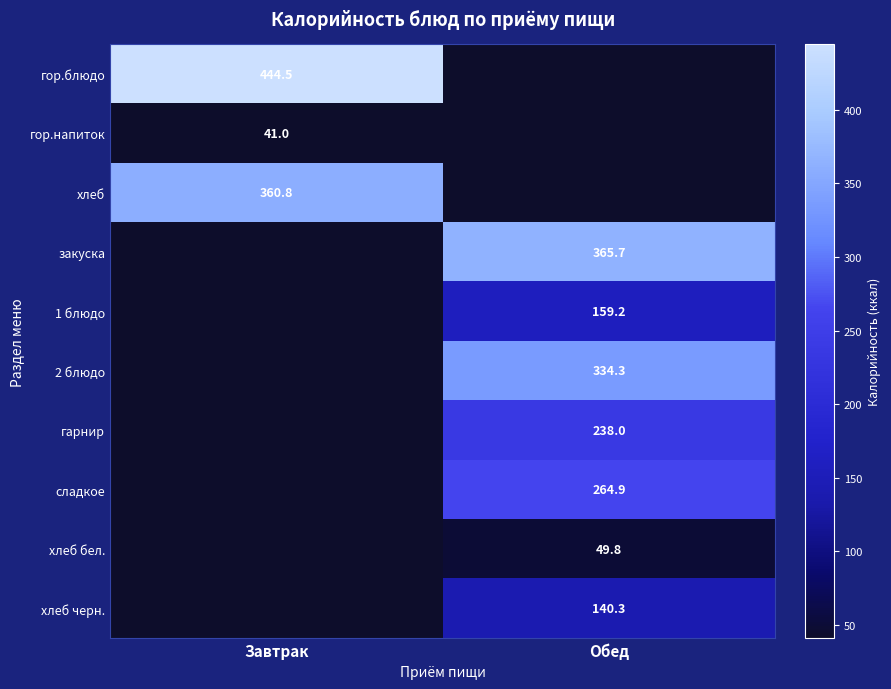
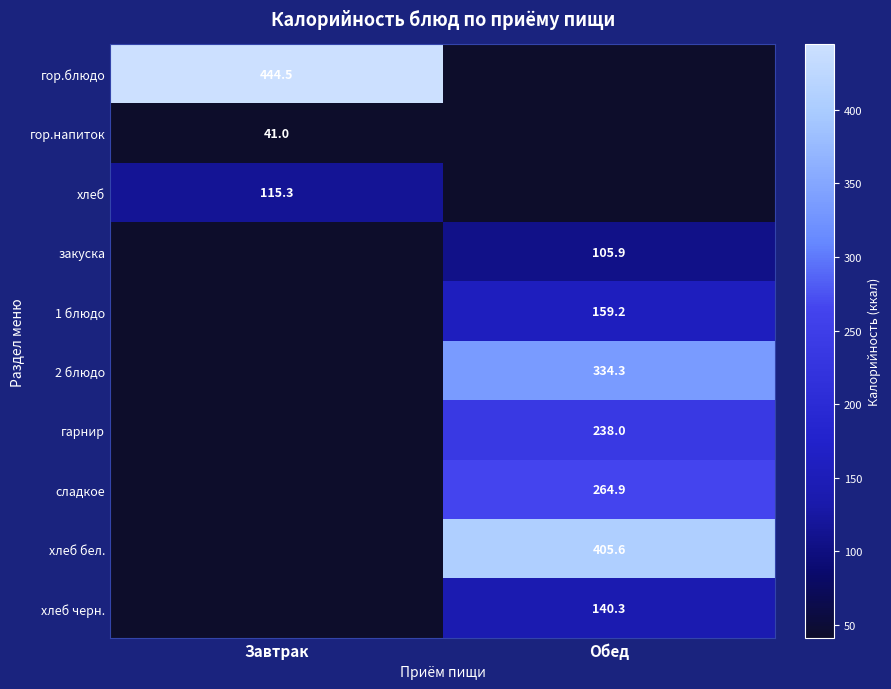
  {
    "гор.блюдо": {
      "Завтрак": 444.5
    },
    "гор.напиток": {
      "Завтрак": 41.0
    },
    "хлеб": {
-     "Завтрак": 360.8
+     "Завтрак": 115.3
    },
    "закуска": {
-     "Обед": 365.7
+     "Обед": 105.9
    },
    "1 блюдо": {
      "Обед": 159.2
    },
    "2 блюдо": {
      "Обед": 334.3
    },
    "гарнир": {
      "Обед": 238.0
    },
    "сладкое": {
      "Обед": 264.9
    },
    "хлеб бел.": {
-     "Обед": 49.8
+     "Обед": 405.6
    },
    "хлеб черн.": {
      "Обед": 140.3
    }
  }
